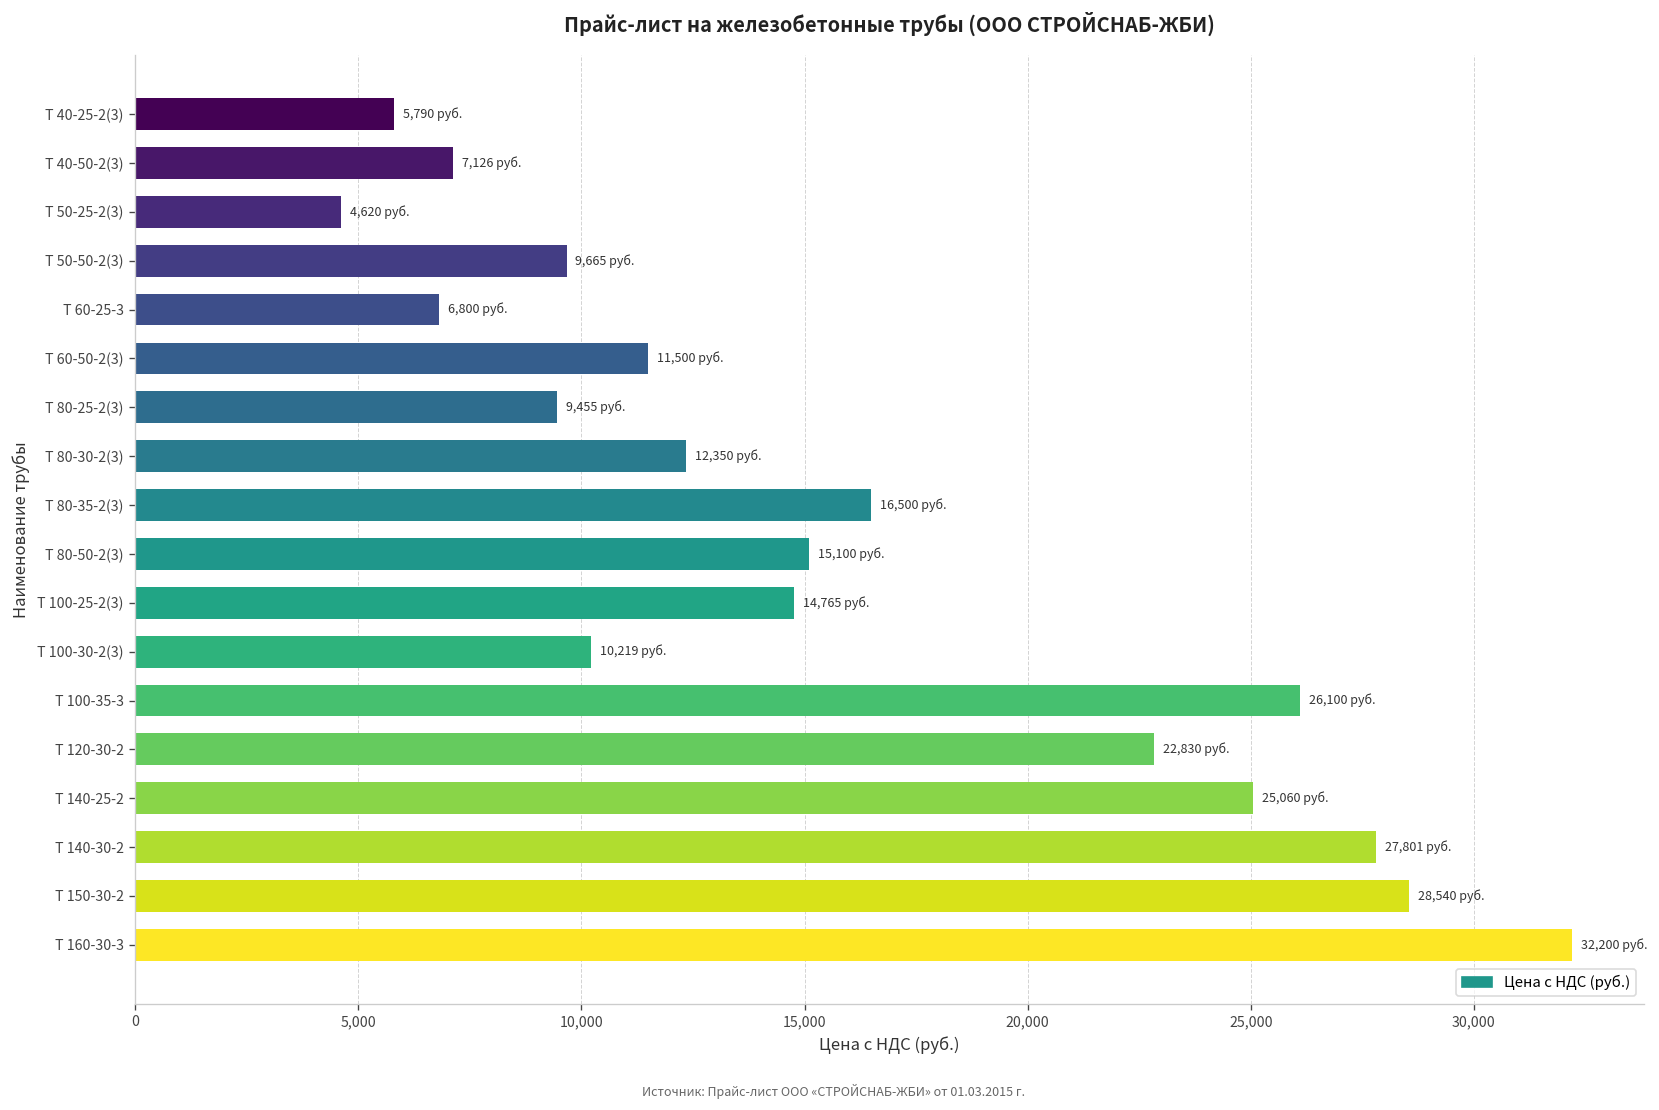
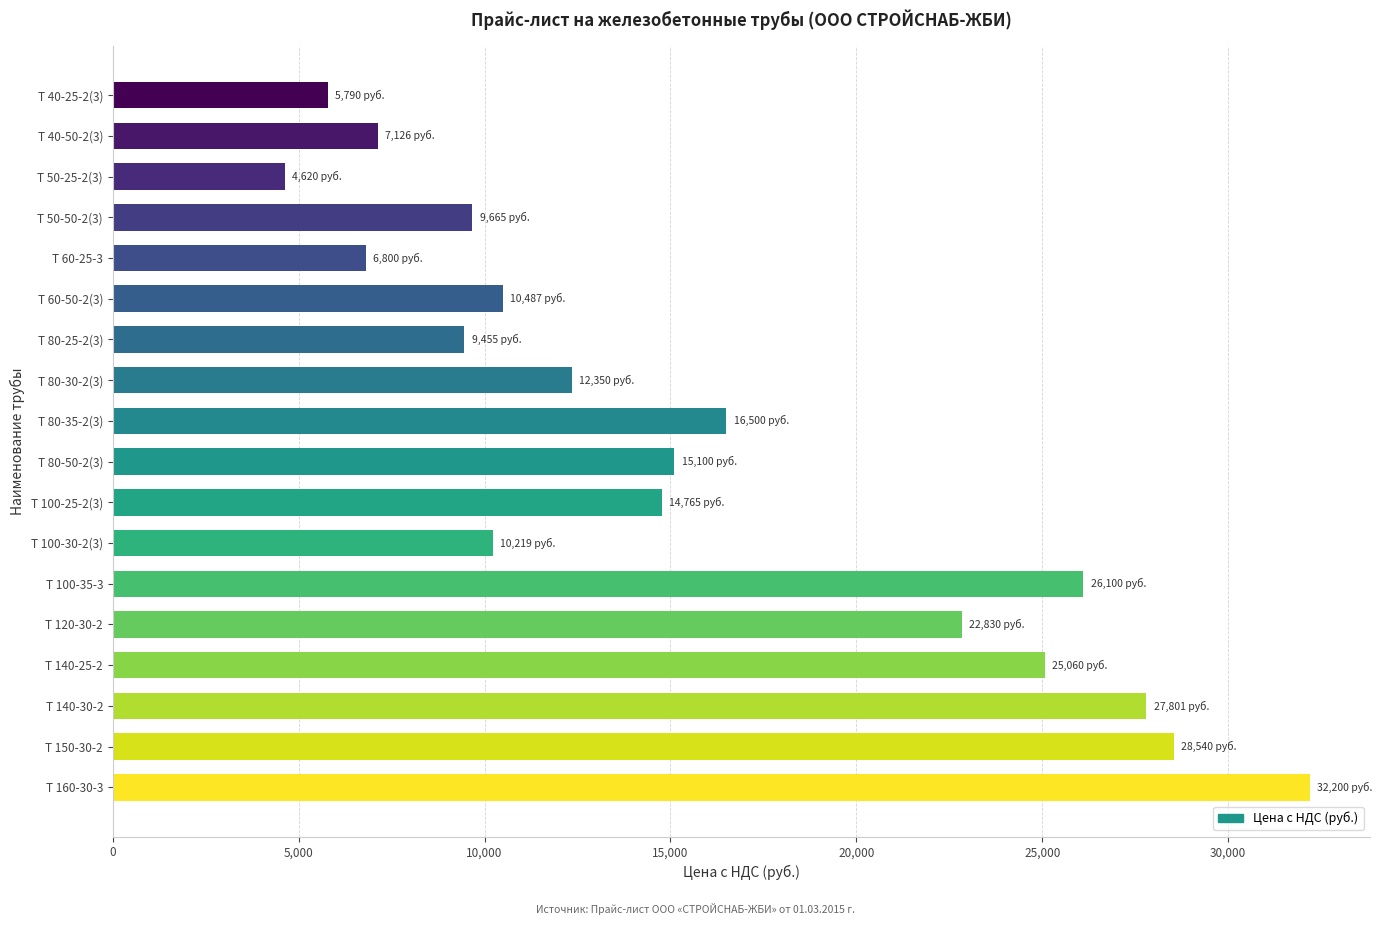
  {
    "Т 40-25-2(3)": "5,790",
    "Т 40-50-2(3)": "7,126",
    "Т 50-25-2(3)": "4,620",
    "Т 50-50-2(3)": "9,665",
    "Т 60-25-3": "6,800",
-   "Т 60-50-2(3)": "11,500",
+   "Т 60-50-2(3)": "10,487",
    "Т 80-25-2(3)": "9,455",
    "Т 80-30-2(3)": "12,350",
    "Т 80-35-2(3)": "16,500",
    "Т 80-50-2(3)": "15,100",
    "Т 100-25-2(3)": "14,765",
    "Т 100-30-2(3)": "10,219",
    "Т 100-35-3": "26,100",
    "Т 120-30-2": "22,830",
    "Т 140-25-2": "25,060",
    "Т 140-30-2": "27,801",
    "Т 150-30-2": "28,540",
    "Т 160-30-3": "32,200"
  }
